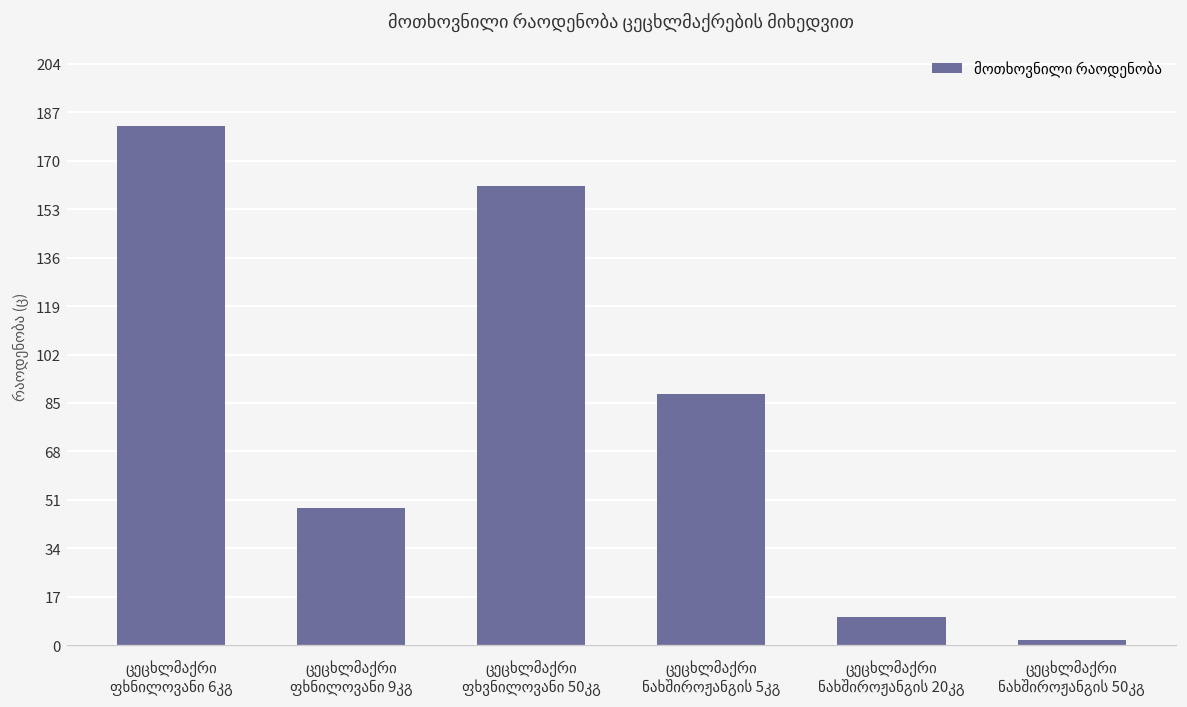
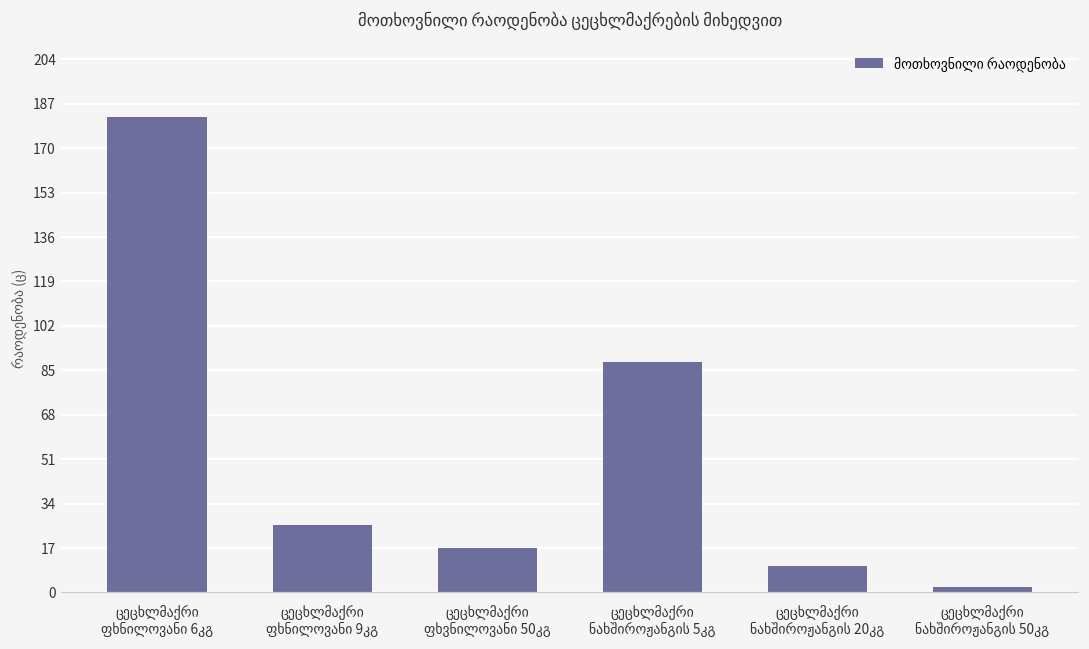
  {
    "ცეცხლმაქრი ფხნილოვანი 6კგ": 182,
-   "ცეცხლმაქრი ფხნილოვანი 9კგ": 48,
-   "ცეცხლმაქრი ფხვნილოვანი 50კგ": 161,
+   "ცეცხლმაქრი ფხნილოვანი 9კგ": 26,
+   "ცეცხლმაქრი ფხვნილოვანი 50კგ": 17,
    "ცეცხლმაქრი ნახშიროჟანგის 5კგ": 88,
    "ცეცხლმაქრი ნახშიროჟანგის 20კგ": 10,
    "ცეცხლმაქრი ნახშიროჟანგის 50კგ": 2
  }
